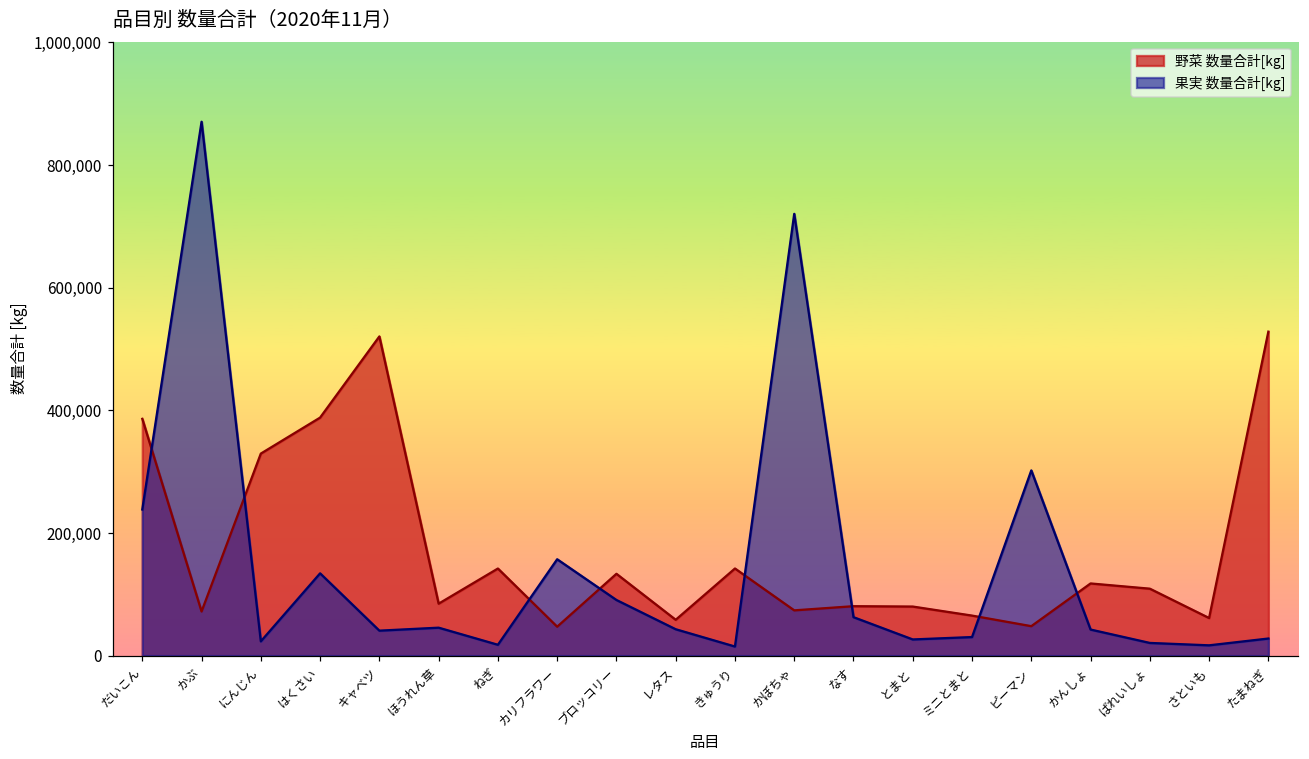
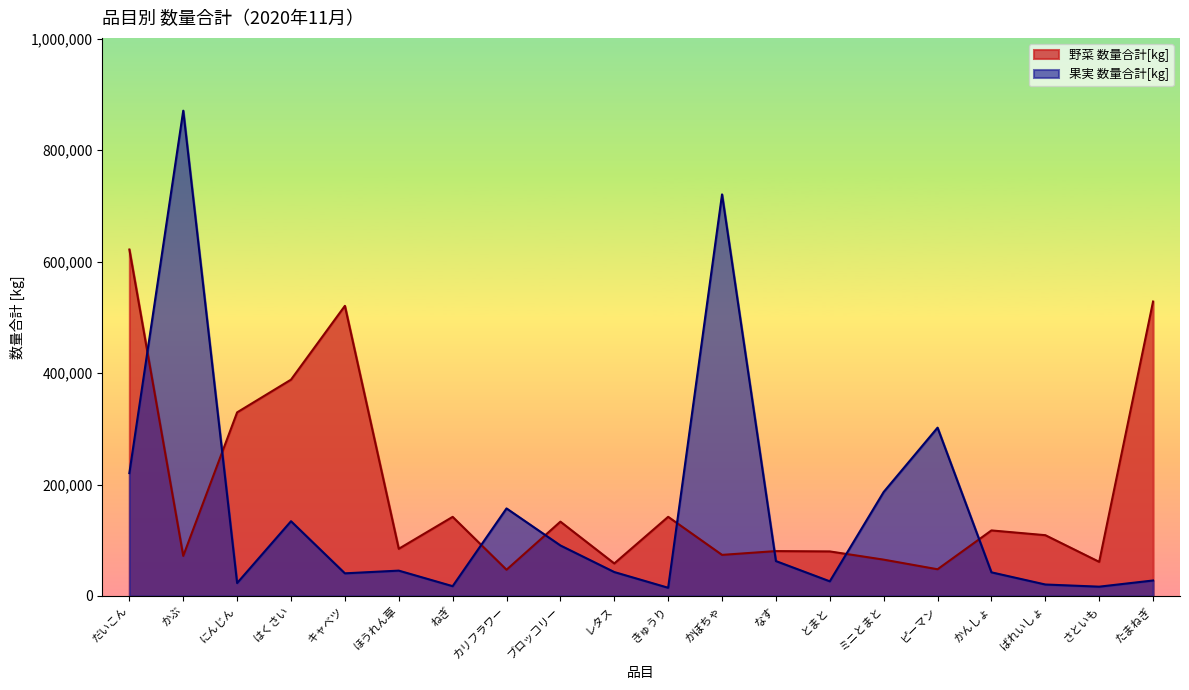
  {
    "野菜 数量合計[kg]": {
-     "だいこん": "390,000",
+     "だいこん": "620,000",
      "かぶ": "70,000",
      "にんじん": "330,000",
      "はくさい": "390,000",
      "キャベツ": "520,000",
      "ほうれん草": "80,000",
      "ねぎ": "140,000",
      "カリフラワー": "50,000",
      "ブロッコリー": "130,000",
      "レタス": "60,000",
      "きゅうり": "140,000",
      "かぼちゃ": "70,000",
      "なす": "80,000",
      "とまと": "80,000",
      "ミニとまと": "70,000",
      "ピーマン": "50,000",
      "かんしょ": "120,000",
      "ばれいしょ": "110,000",
      "さといも": "60,000",
      "たまねぎ": "530,000"
    },
    "果実 数量合計[kg]": {
-     "だいこん": "240,000",
+     "だいこん": "220,000",
      "かぶ": "870,000",
      "にんじん": "20,000",
      "はくさい": "130,000",
      "キャベツ": "40,000",
      "ほうれん草": "50,000",
      "ねぎ": "20,000",
      "カリフラワー": "160,000",
      "ブロッコリー": "90,000",
      "レタス": "40,000",
      "きゅうり": "10,000",
      "かぼちゃ": "720,000",
      "なす": "60,000",
      "とまと": "30,000",
-     "ミニとまと": "30,000",
+     "ミニとまと": "190,000",
      "ピーマン": "300,000",
      "かんしょ": "40,000",
      "ばれいしょ": "20,000",
      "さといも": "20,000",
      "たまねぎ": "30,000"
    }
  }
